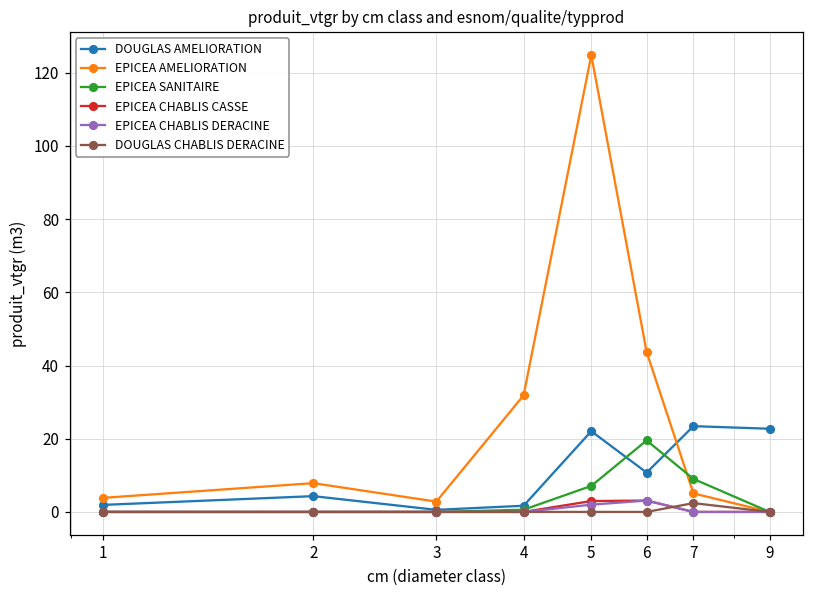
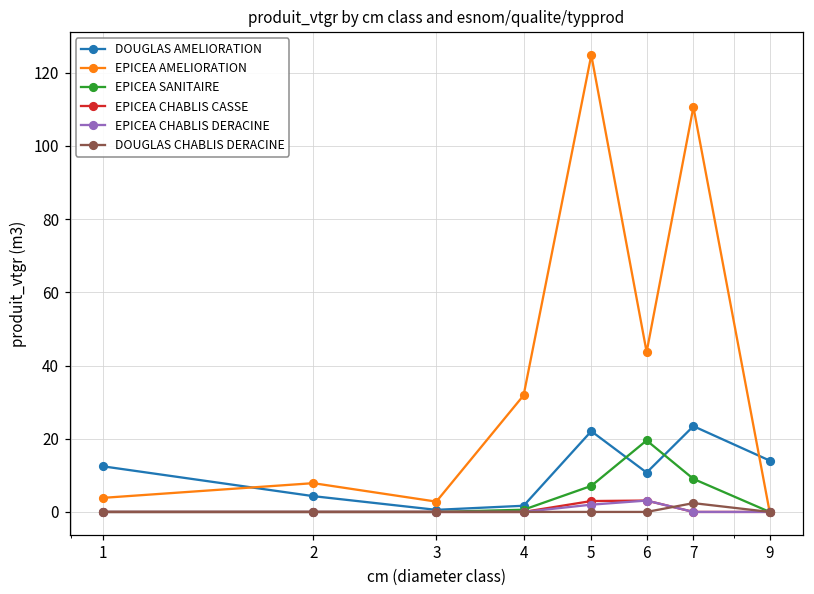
  {
    "DOUGLAS AMELIORATION": {
-     "1": 2,
+     "1": 12,
      "2": 4,
      "4": 2,
      "5": 22,
      "6": 11,
      "7": 23,
-     "9": 23
+     "9": 14
    },
    "EPICEA AMELIORATION": {
      "1": 4,
      "2": 8,
      "3": 3,
      "4": 32,
      "5": 125,
      "6": 44,
-     "7": 5
+     "7": 111
    },
    "EPICEA SANITAIRE": {
      "5": 7,
      "6": 20,
      "7": 9
    },
    "EPICEA CHABLIS CASSE": {
      "5": 3
    },
    "EPICEA CHABLIS DERACINE": {
      "5": 2
    },
    "DOUGLAS CHABLIS DERACINE": {
      "5": 0,
      "6": 0,
      "7": 2
    }
  }
